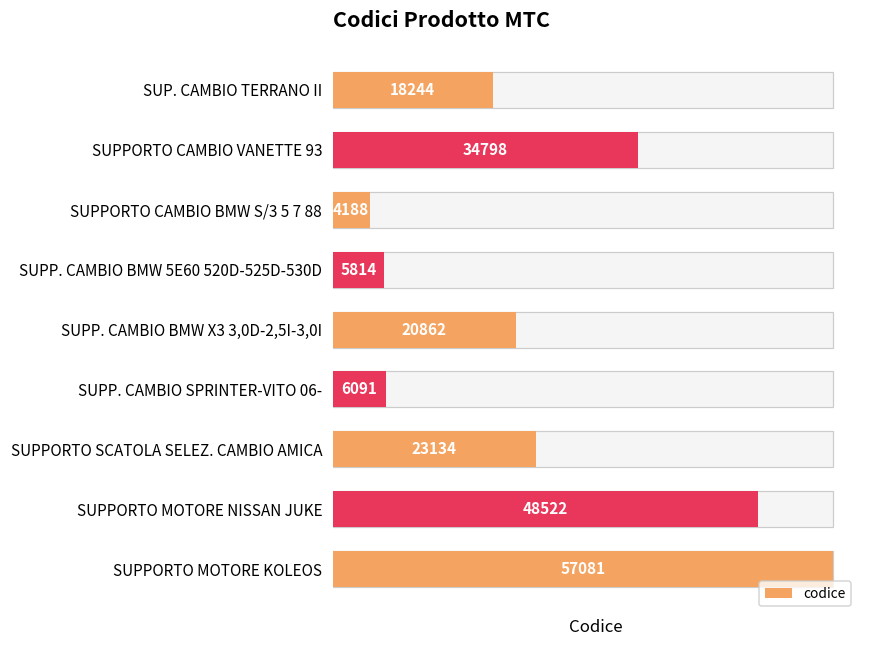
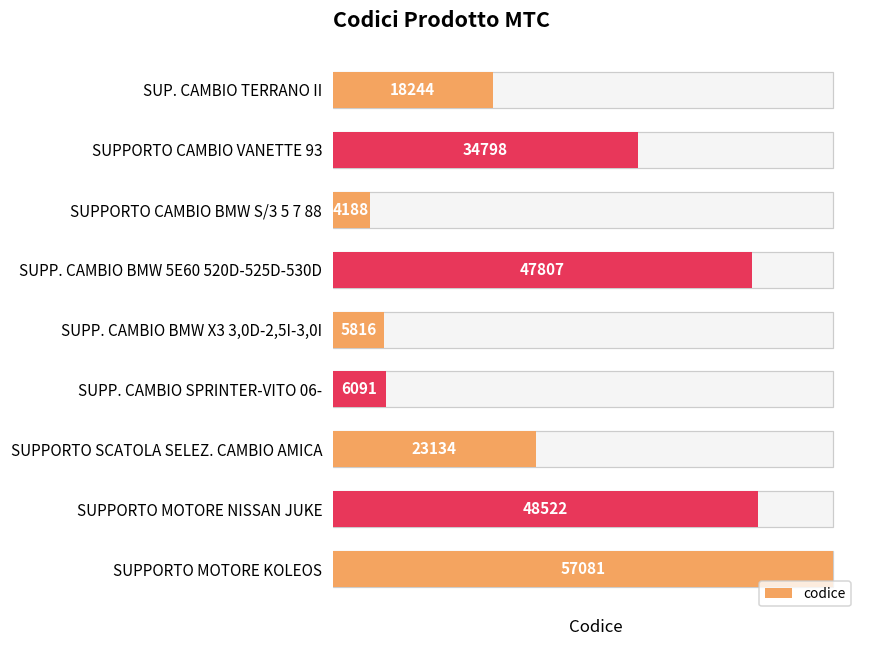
  {
    "codice": {
-     "SUPP. CAMBIO BMW 5E60 520D-525D-530D": 5814,
-     "SUPP. CAMBIO BMW X3 3,0D-2,5I-3,0I": 20862,
+     "SUPP. CAMBIO BMW 5E60 520D-525D-530D": 47807,
+     "SUPP. CAMBIO BMW X3 3,0D-2,5I-3,0I": 5816,
      "SUPPORTO MOTORE KOLEOS": 57081
    }
  }
